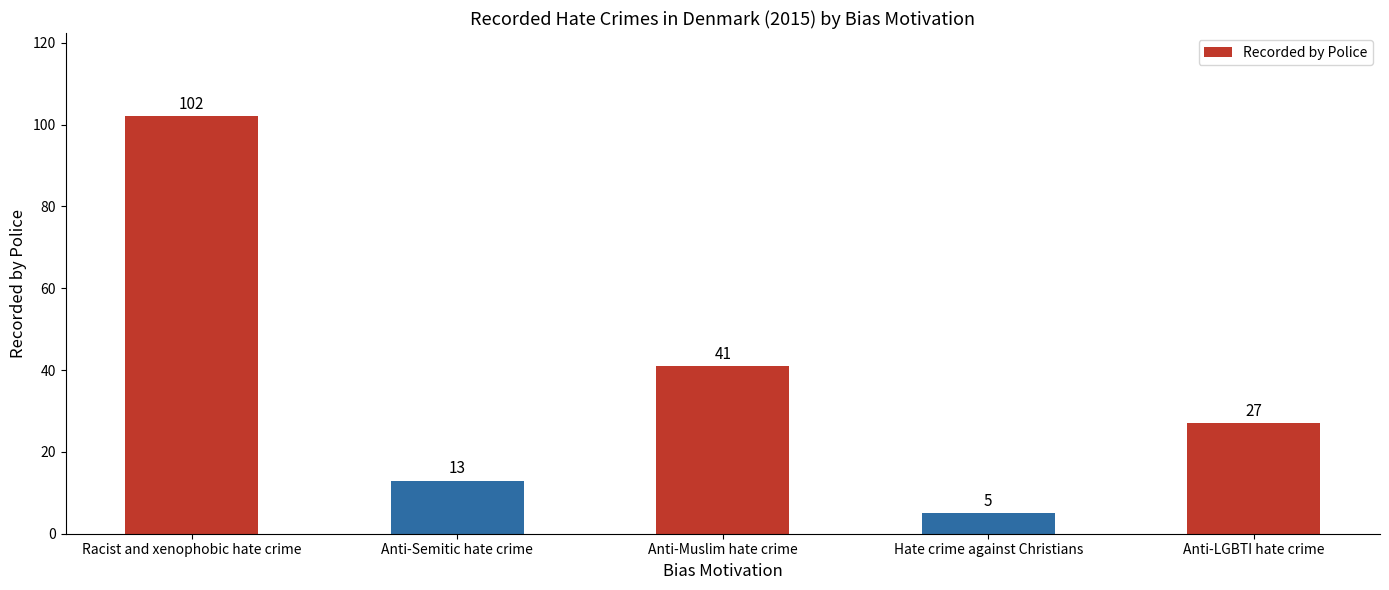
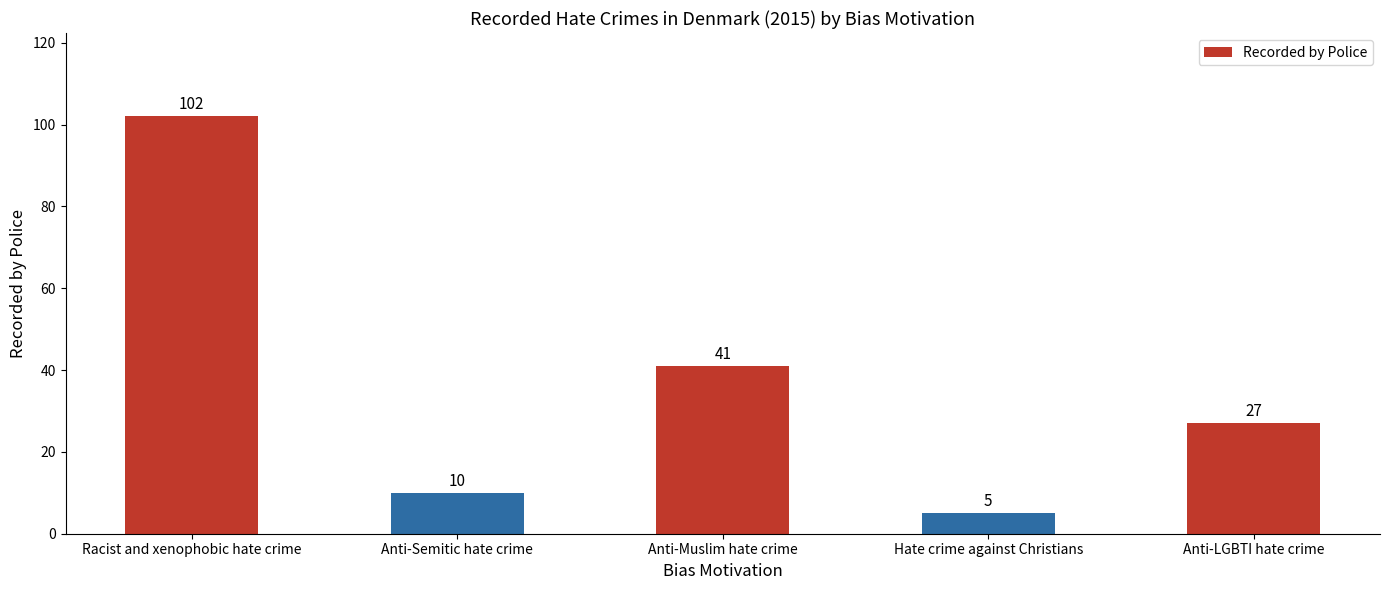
  {
    "Racist and xenophobic hate crime": 102,
-   "Anti-Semitic hate crime": 13,
+   "Anti-Semitic hate crime": 10,
    "Anti-Muslim hate crime": 41,
    "Hate crime against Christians": 5,
    "Anti-LGBTI hate crime": 27
  }
